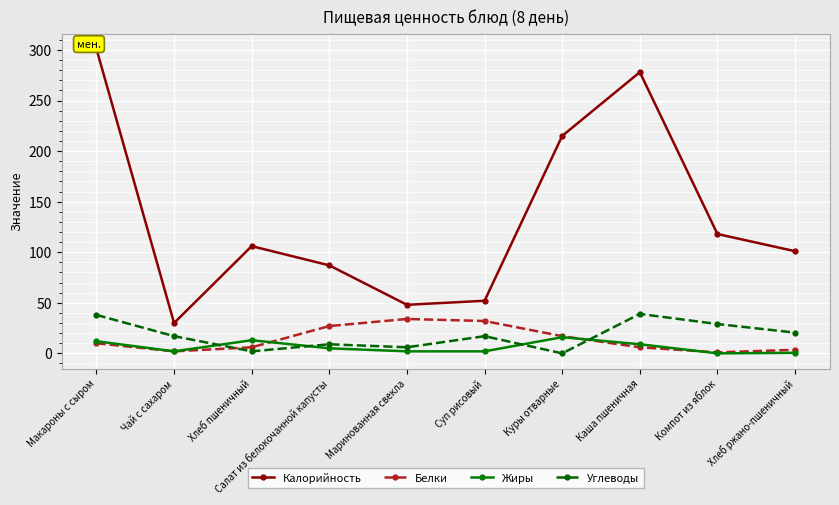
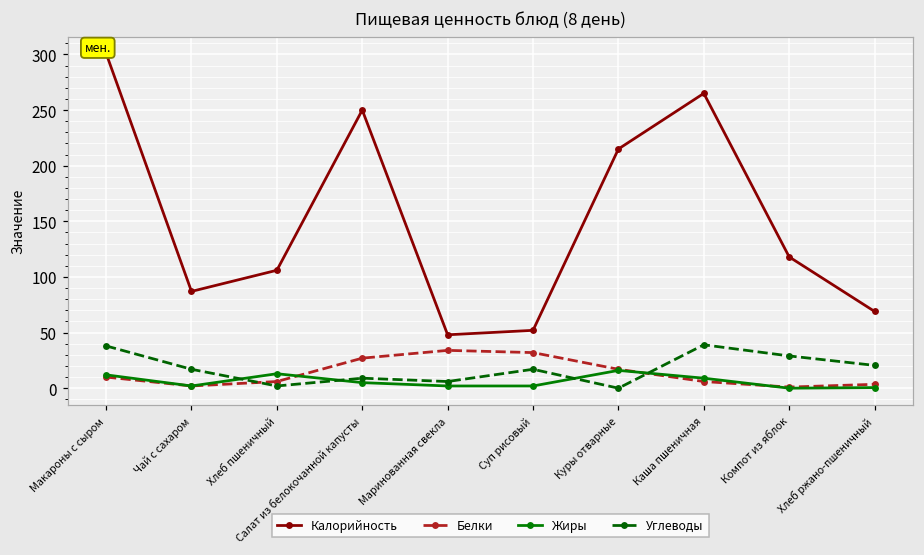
  {
    "Калорийность": {
-     "Чай с сахаром": 30,
+     "Чай с сахаром": 87,
      "Хлеб пшеничный": 106,
-     "Салат из белокочанной капусты": 87,
+     "Салат из белокочанной капусты": 250,
      "Маринованная свекла": 48,
      "Суп рисовый": 52,
      "Куры отварные": 215,
-     "Каша пшеничная": 278,
+     "Каша пшеничная": 265,
      "Компот из яблок": 118,
-     "Хлеб ржано-пшеничный": 101
+     "Хлеб ржано-пшеничный": 69
    },
    "Белки": {
      "Хлеб пшеничный": 6,
      "Салат из белокочанной капусты": 27,
      "Маринованная свекла": 34,
      "Суп рисовый": 32,
      "Каша пшеничная": 6,
      "Хлеб ржано-пшеничный": 4
    }
  }
